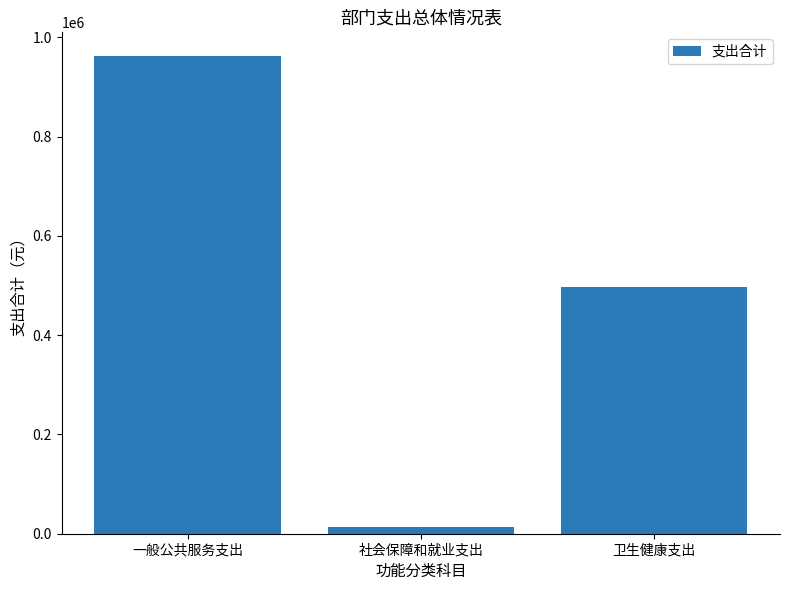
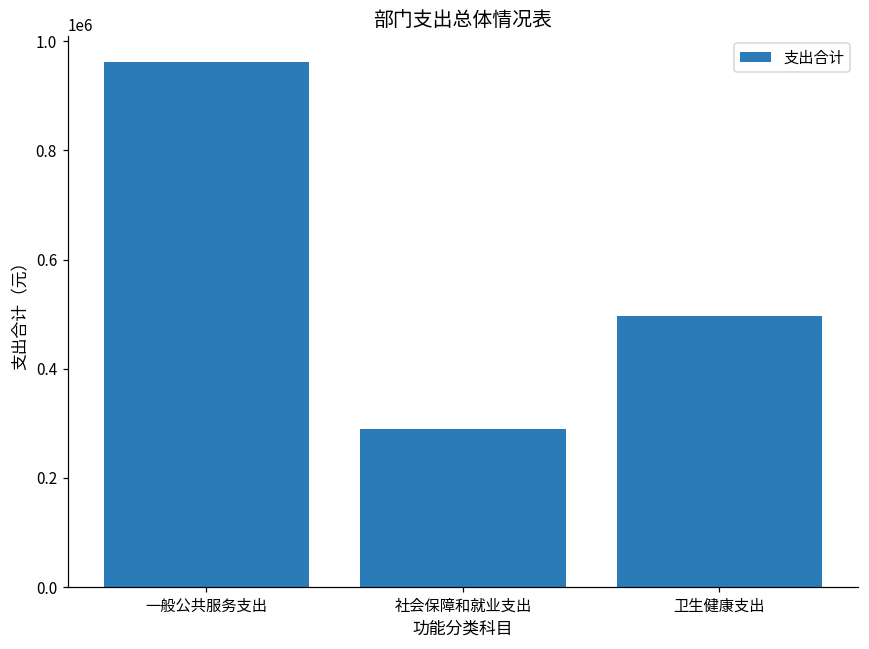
  {
    "一般公共服务支出": 960000,
-   "社会保障和就业支出": 10000,
+   "社会保障和就业支出": 290000,
    "卫生健康支出": 500000
  }
